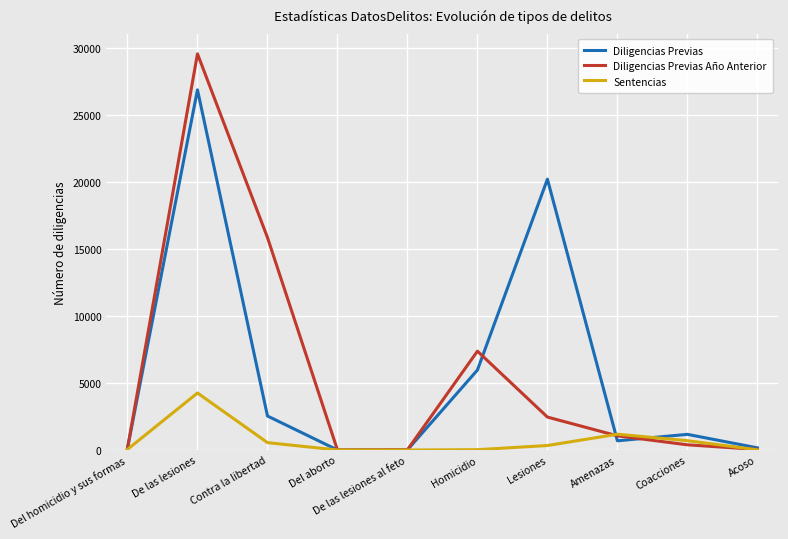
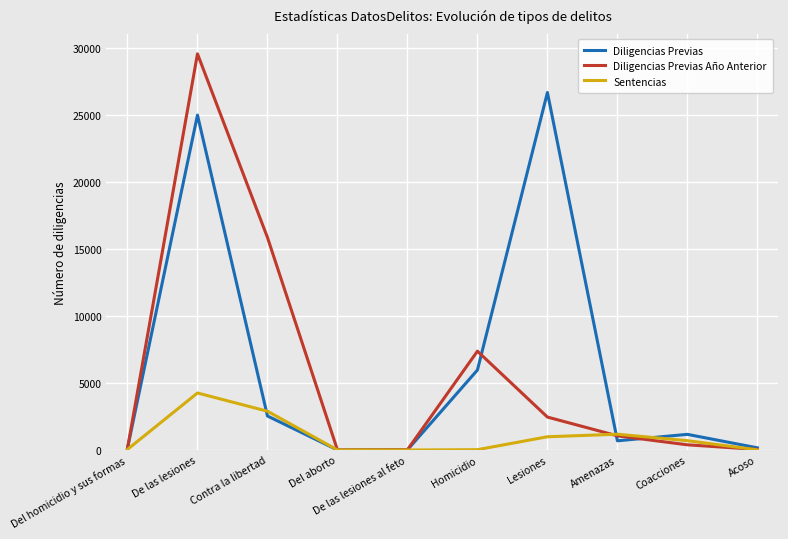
  {
    "Diligencias Previas": {
-     "De las lesiones": 26900,
+     "De las lesiones": 25000,
      "Contra la libertad": 2500,
      "Homicidio": 6000,
-     "Lesiones": 20200,
+     "Lesiones": 26700,
      "Amenazas": 700,
      "Coacciones": 1200
    },
    "Diligencias Previas Año Anterior": {
      "De las lesiones": 29600,
      "Contra la libertad": 15900,
      "Homicidio": 7400,
      "Lesiones": 2500,
      "Coacciones": 400
    },
    "Sentencias": {
      "De las lesiones": 4300,
-     "Contra la libertad": 600,
+     "Contra la libertad": 2900,
      "Homicidio": 0,
-     "Lesiones": 300,
+     "Lesiones": 1000,
      "Coacciones": 700
    }
  }
